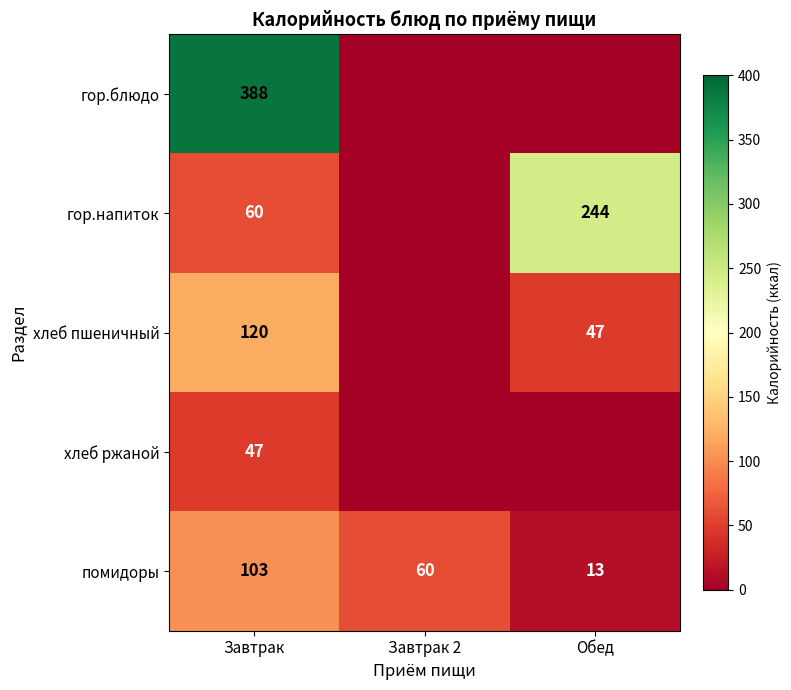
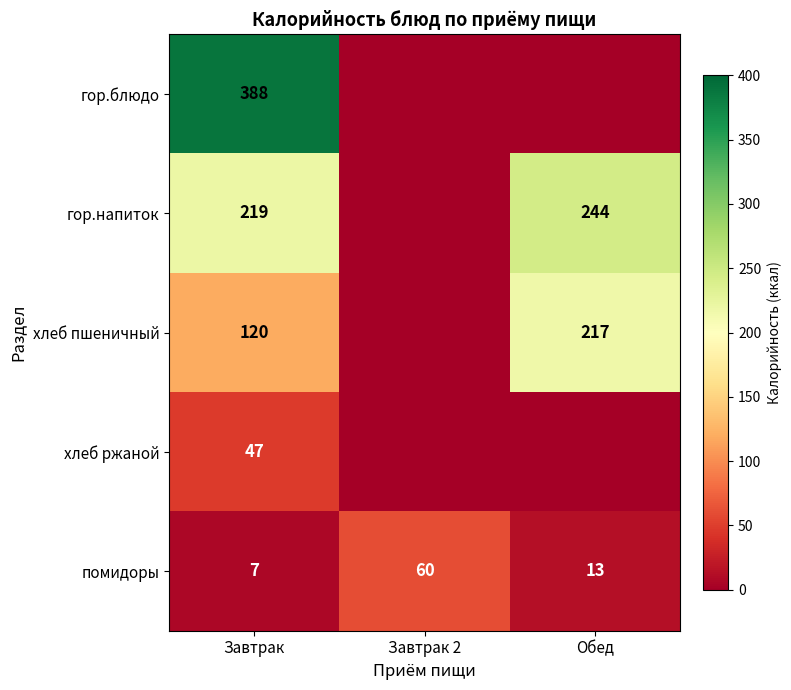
  {
    "гор.блюдо": {
      "Завтрак": 388
    },
    "гор.напиток": {
-     "Завтрак": 60,
+     "Завтрак": 219,
      "Обед": 244
    },
    "хлеб пшеничный": {
      "Завтрак": 120,
-     "Обед": 47
+     "Обед": 217
    },
    "хлеб ржаной": {
      "Завтрак": 47
    },
    "помидоры": {
-     "Завтрак": 103,
+     "Завтрак": 7,
      "Завтрак 2": 60,
      "Обед": 13
    }
  }
